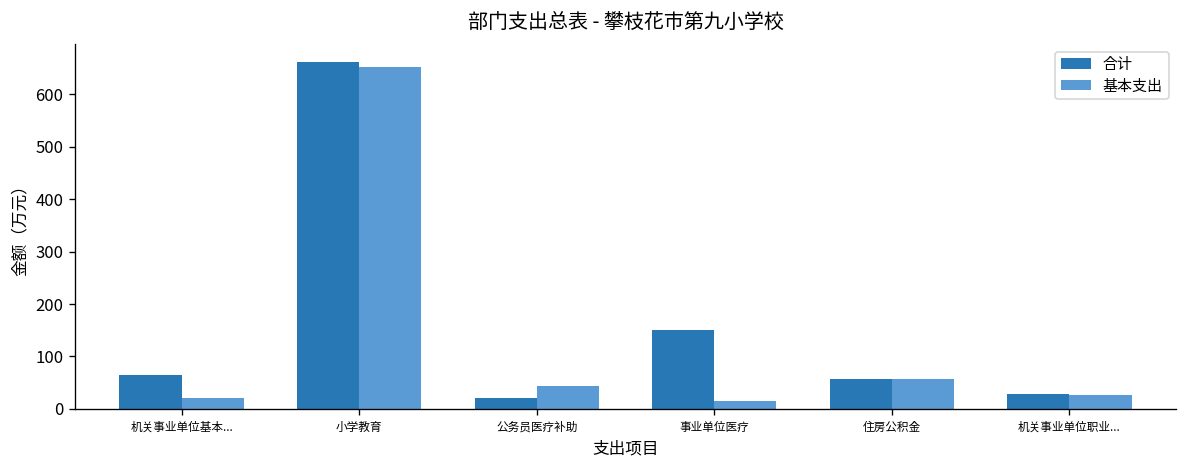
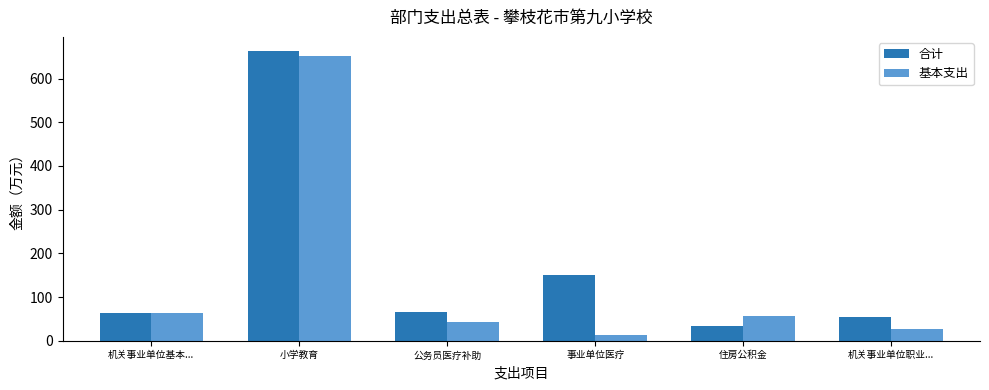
  {
    "合计": {
      "机关事业单位基本...": 60,
      "小学教育": 660,
-     "公务员医疗补助": 20,
+     "公务员医疗补助": 70,
      "事业单位医疗": 150,
-     "住房公积金": 60,
-     "机关事业单位职业...": 30
+     "住房公积金": 30,
+     "机关事业单位职业...": 50
    },
    "基本支出": {
-     "机关事业单位基本...": 20,
+     "机关事业单位基本...": 60,
      "小学教育": 650,
      "公务员医疗补助": 40,
      "事业单位医疗": 10,
      "住房公积金": 60,
      "机关事业单位职业...": 30
    }
  }
